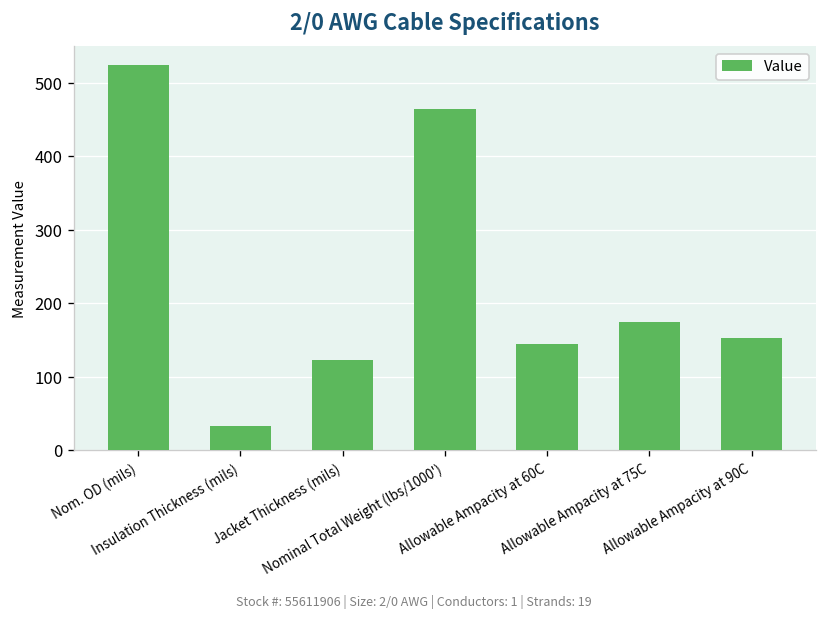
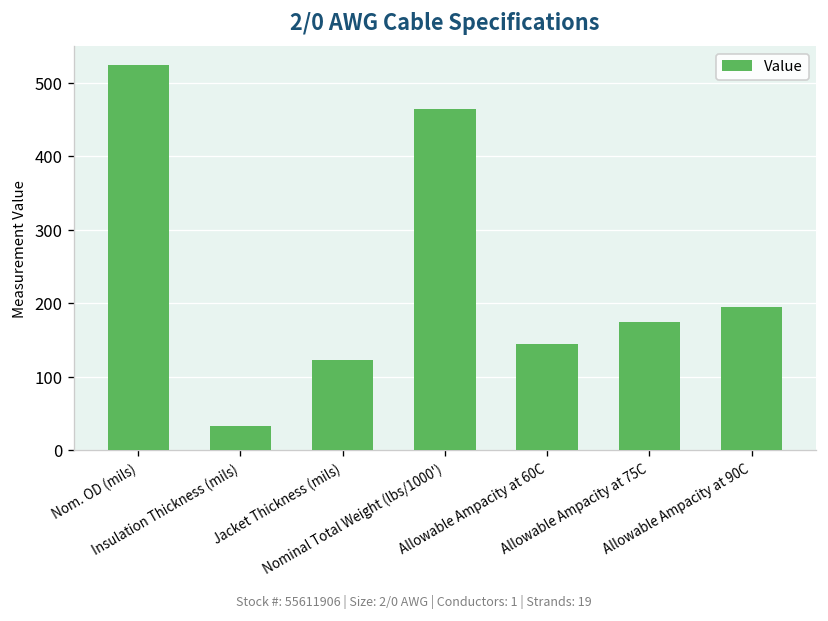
  {
    "Nom. OD (mils)": 520,
    "Insulation Thickness (mils)": 30,
    "Jacket Thickness (mils)": 120,
    "Nominal Total Weight (lbs/1000')": 470,
    "Allowable Ampacity at 60C": 150,
    "Allowable Ampacity at 75C": 180,
-   "Allowable Ampacity at 90C": 150
+   "Allowable Ampacity at 90C": 200
  }
